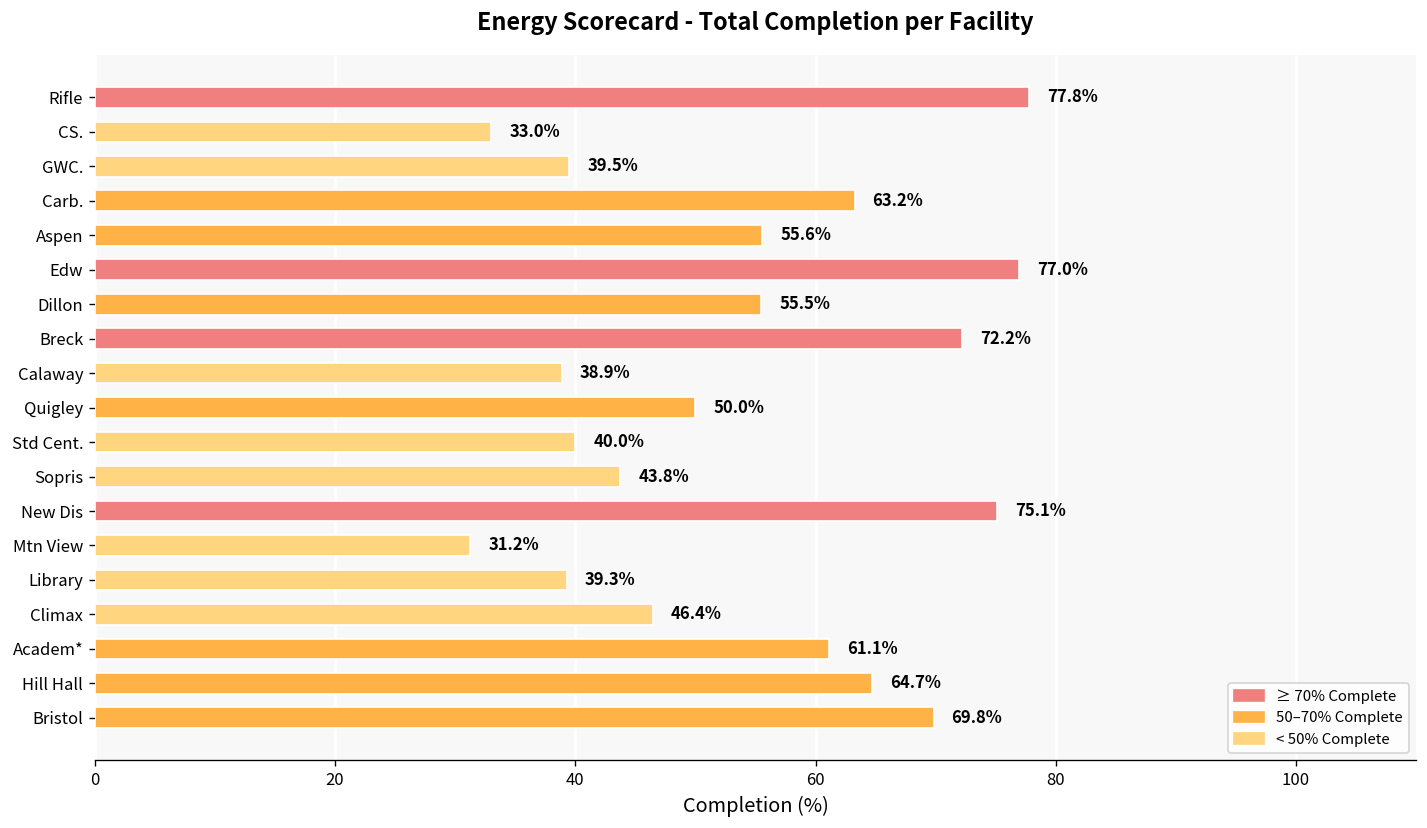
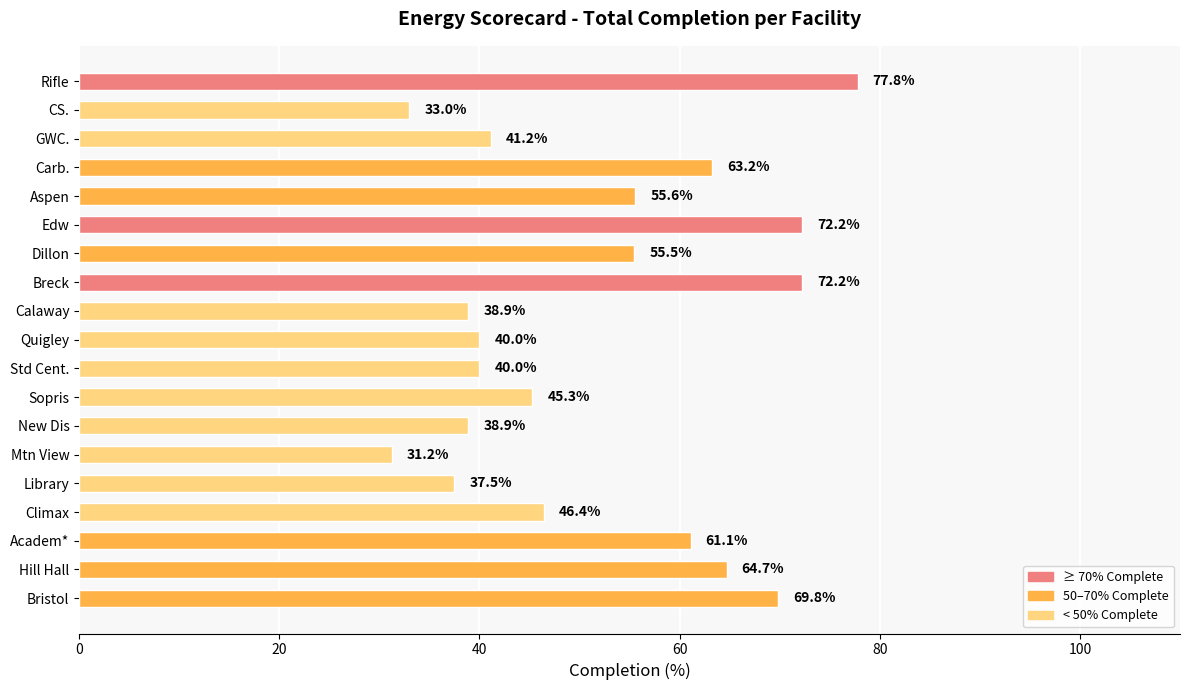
  {
    "Rifle": "77.8%",
    "CS.": "33.0%",
-   "GWC.": "39.5%",
+   "GWC.": "41.2%",
    "Carb.": "63.2%",
    "Aspen": "55.6%",
-   "Edw": "77.0%",
+   "Edw": "72.2%",
    "Dillon": "55.5%",
    "Breck": "72.2%",
    "Calaway": "38.9%",
-   "Quigley": "50.0%",
+   "Quigley": "40.0%",
    "Std Cent.": "40.0%",
-   "Sopris": "43.8%",
-   "New Dis": "75.1%",
+   "Sopris": "45.3%",
+   "New Dis": "38.9%",
    "Mtn View": "31.2%",
-   "Library": "39.3%",
+   "Library": "37.5%",
    "Climax": "46.4%",
    "Academ*": "61.1%",
    "Hill Hall": "64.7%",
    "Bristol": "69.8%"
  }
